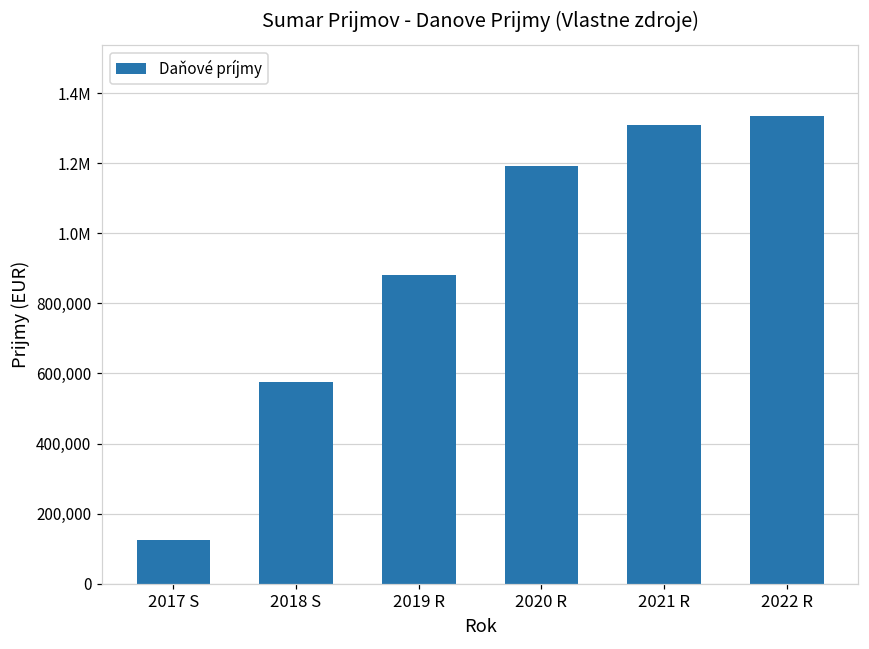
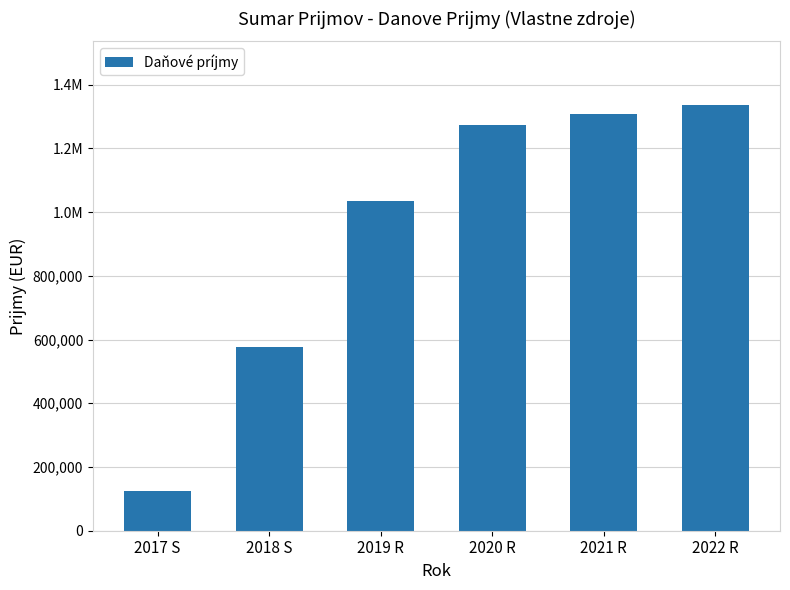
  {
    "2017 S": "120,000",
    "2018 S": "580,000",
-   "2019 R": "880,000",
-   "2020 R": "1,190,000",
+   "2019 R": "1,040,000",
+   "2020 R": "1,270,000",
    "2021 R": "1,310,000",
    "2022 R": "1,340,000"
  }
